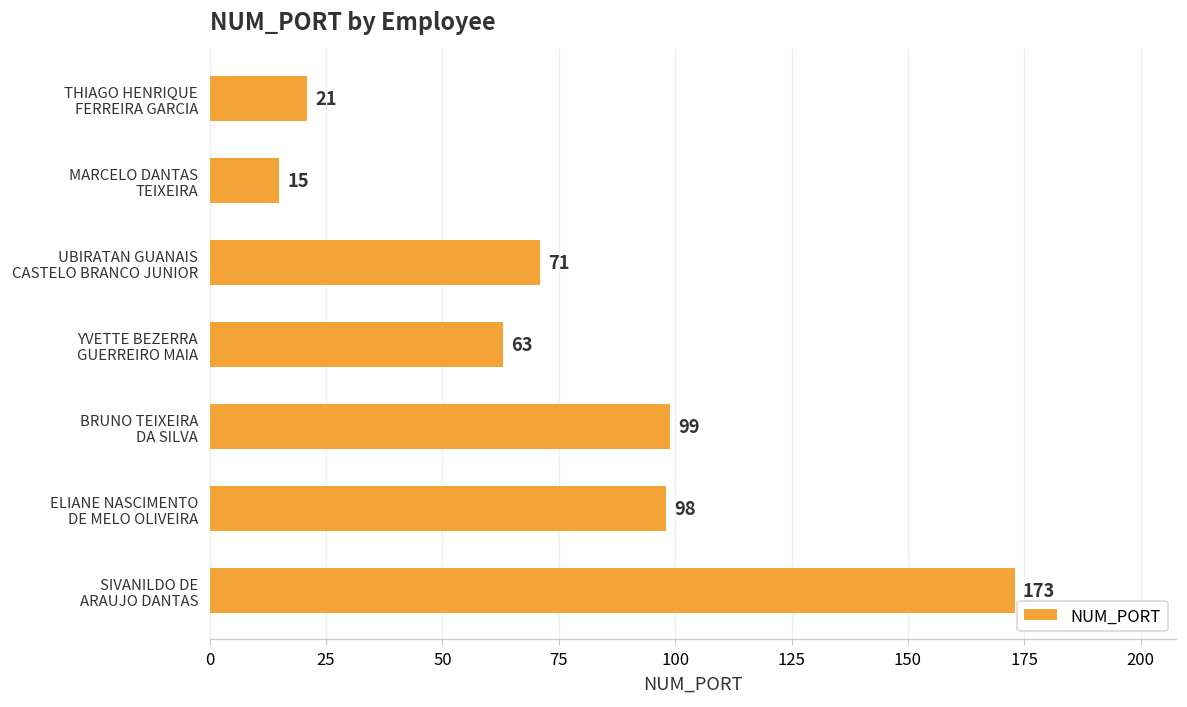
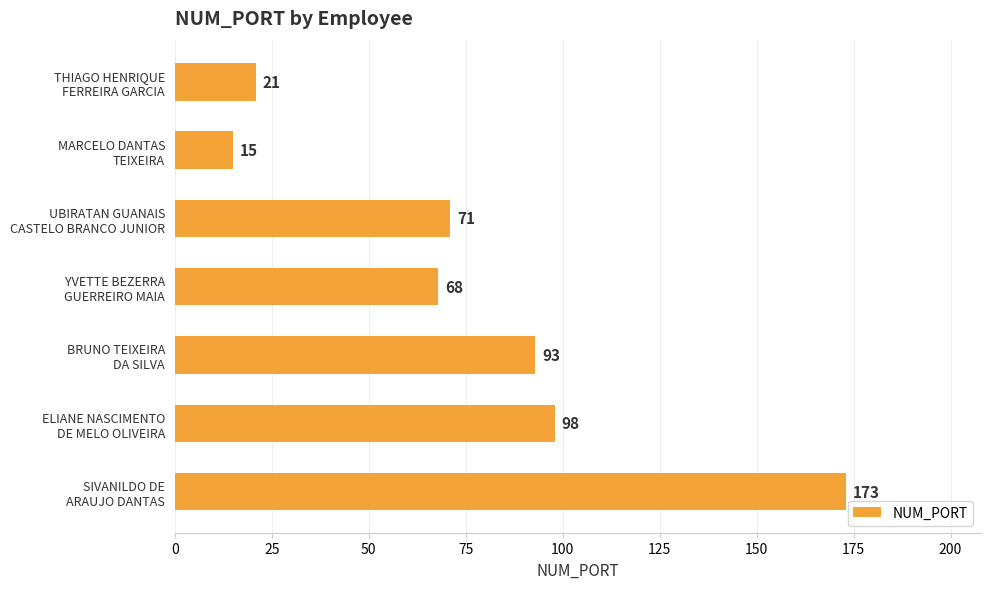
  {
    "THIAGO HENRIQUE FERREIRA GARCIA": 21,
    "MARCELO DANTAS TEIXEIRA": 15,
    "UBIRATAN GUANAIS CASTELO BRANCO JUNIOR": 71,
-   "YVETTE BEZERRA GUERREIRO MAIA": 63,
-   "BRUNO TEIXEIRA DA SILVA": 99,
+   "YVETTE BEZERRA GUERREIRO MAIA": 68,
+   "BRUNO TEIXEIRA DA SILVA": 93,
    "ELIANE NASCIMENTO DE MELO OLIVEIRA": 98,
    "SIVANILDO DE ARAUJO DANTAS": 173
  }
